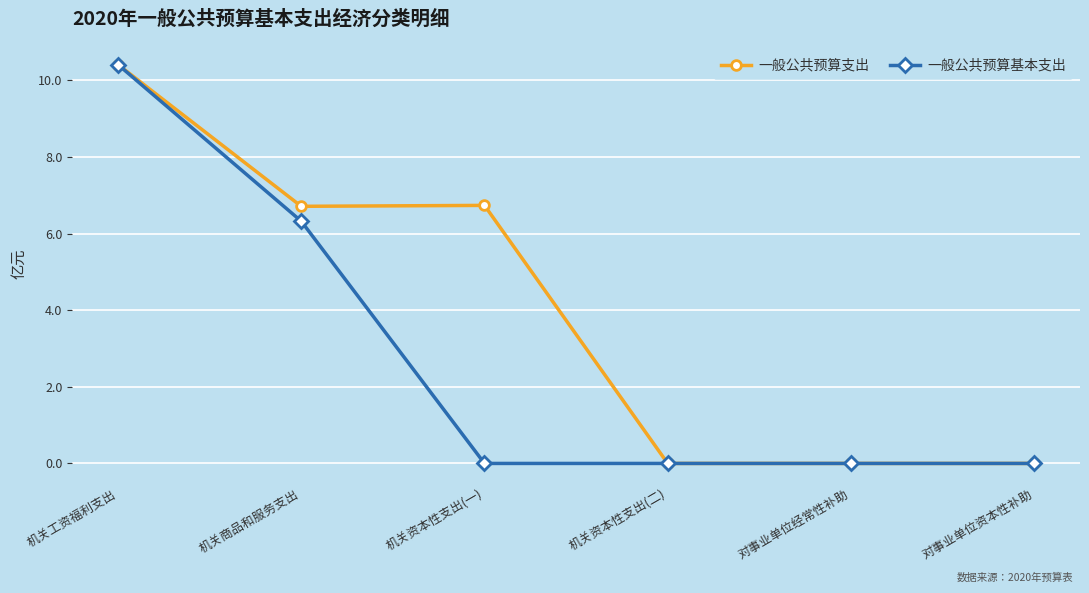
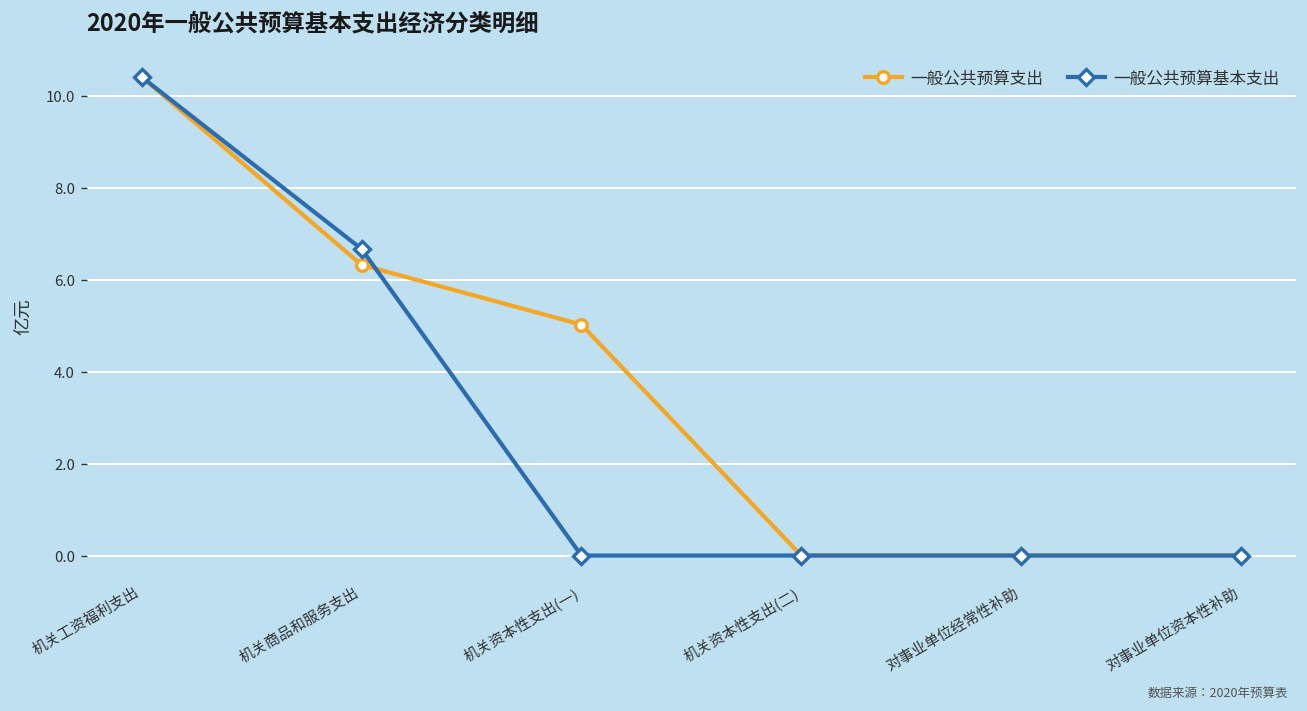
  {
    "一般公共预算支出": {
-     "机关商品和服务支出": 6.7,
-     "机关资本性支出(一)": 6.7
+     "机关商品和服务支出": 6.3,
+     "机关资本性支出(一)": 5.0
    },
    "一般公共预算基本支出": {
-     "机关商品和服务支出": 6.3,
+     "机关商品和服务支出": 6.7,
      "机关资本性支出(一)": 0.0
    }
  }
